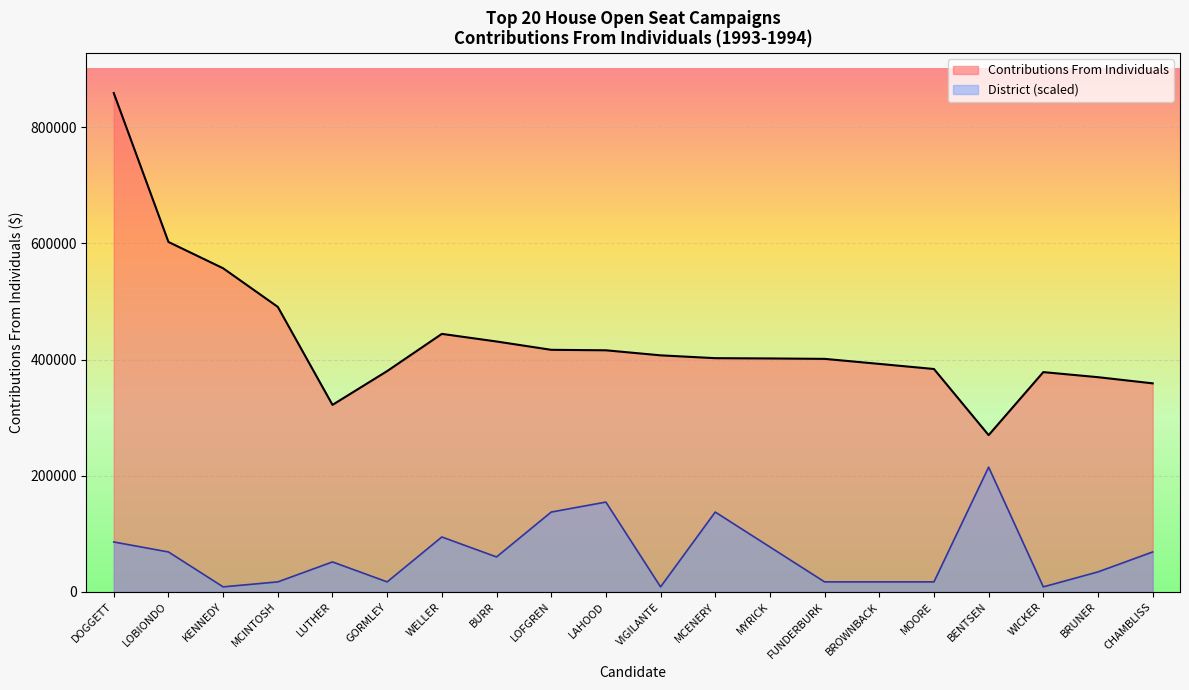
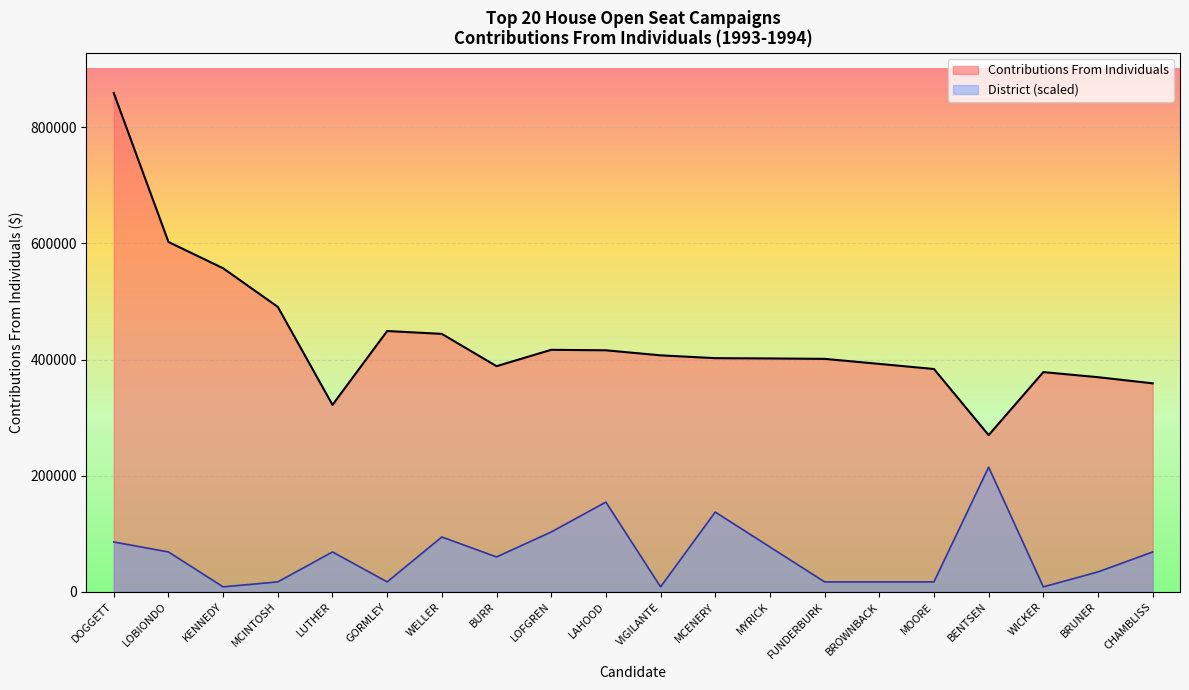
  {
    "Contributions From Individuals": {
      "DOGGETT": 860000,
      "LOBIONDO": 600000,
      "KENNEDY": 560000,
      "MCINTOSH": 490000,
      "LUTHER": 320000,
-     "GORMLEY": 380000,
+     "GORMLEY": 450000,
      "WELLER": 440000,
-     "BURR": 430000,
+     "BURR": 390000,
      "LOFGREN": 420000,
      "LAHOOD": 420000,
      "VIGILANTE": 410000,
      "MCENERY": 400000,
      "MYRICK": 400000,
      "FUNDERBURK": 400000,
      "BROWNBACK": 390000,
      "MOORE": 380000,
      "BENTSEN": 270000,
      "WICKER": 380000,
      "BRUNER": 370000,
      "CHAMBLISS": 360000
    },
    "District (scaled)": {
      "DOGGETT": 90000,
      "LOBIONDO": 70000,
      "KENNEDY": 10000,
      "MCINTOSH": 20000,
-     "LUTHER": 50000,
+     "LUTHER": 70000,
      "GORMLEY": 20000,
      "WELLER": 90000,
      "BURR": 60000,
-     "LOFGREN": 140000,
+     "LOFGREN": 100000,
      "LAHOOD": 150000,
      "VIGILANTE": 10000,
      "MCENERY": 140000,
      "MYRICK": 80000,
      "FUNDERBURK": 20000,
      "BROWNBACK": 20000,
      "MOORE": 20000,
      "BENTSEN": 210000,
      "WICKER": 10000,
      "BRUNER": 30000,
      "CHAMBLISS": 70000
    }
  }
